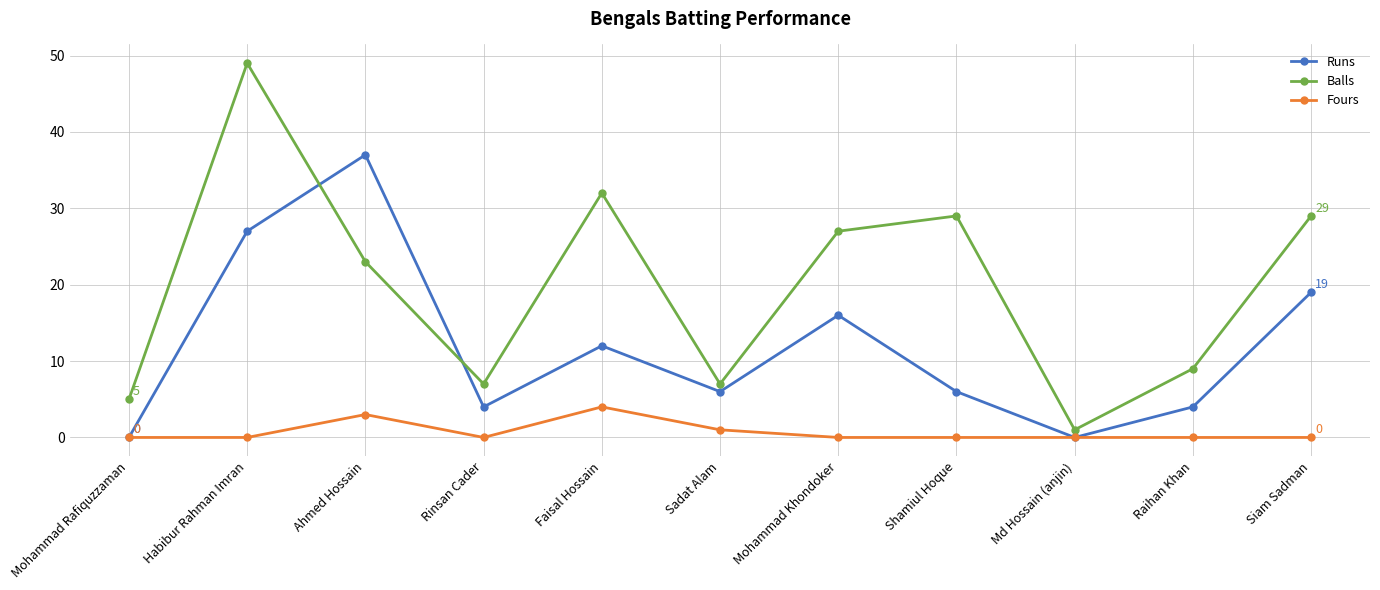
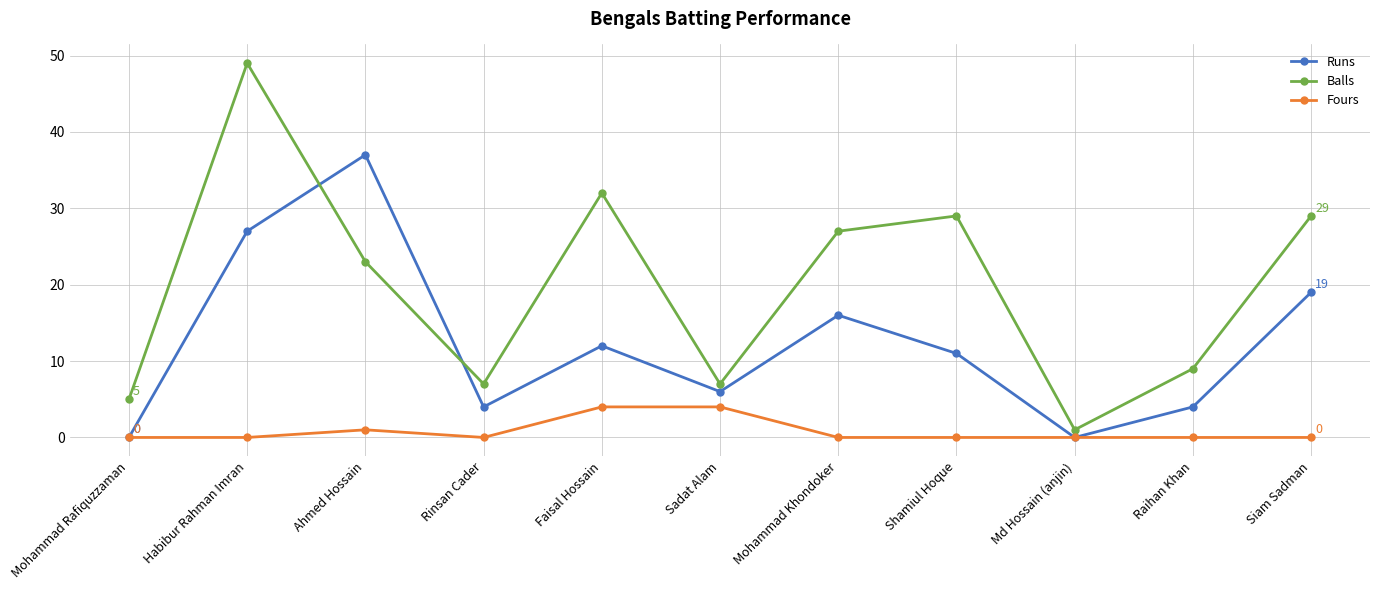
  {
    "Runs": {
      "Habibur Rahman Imran": 27,
      "Ahmed Hossain": 37,
      "Rinsan Cader": 4,
      "Faisal Hossain": 12,
      "Sadat Alam": 6,
      "Mohammad Khondoker": 16,
-     "Shamiul Hoque": 6,
+     "Shamiul Hoque": 11,
      "Raihan Khan": 4
    },
    "Balls": {
      "Mohammad Rafiquzzaman": 5,
      "Siam Sadman": 29
    },
    "Fours": {
      "Habibur Rahman Imran": 0,
-     "Ahmed Hossain": 3,
+     "Ahmed Hossain": 1,
      "Rinsan Cader": 0,
      "Faisal Hossain": 4,
-     "Sadat Alam": 1,
+     "Sadat Alam": 4,
      "Mohammad Khondoker": 0,
      "Shamiul Hoque": 0,
      "Raihan Khan": 0
    }
  }
